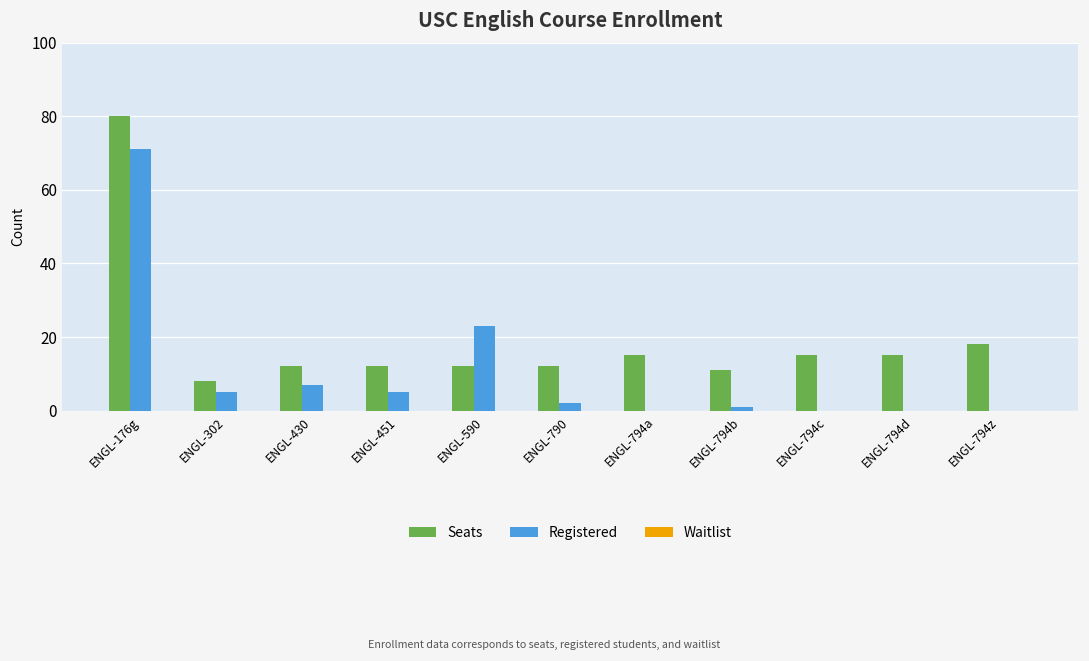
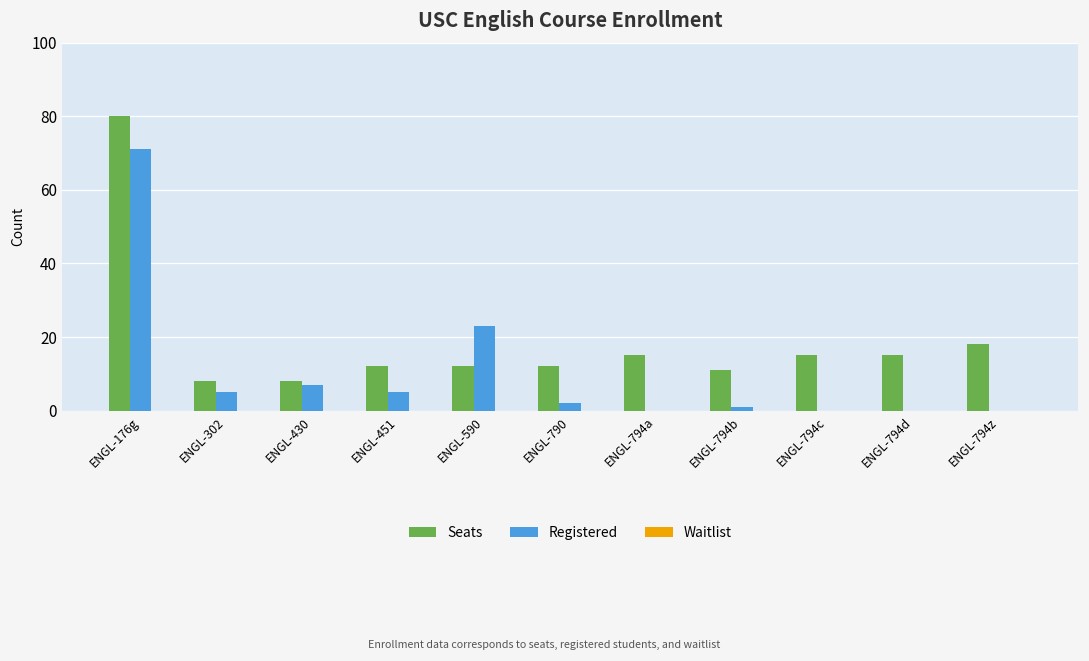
  {
    "Seats": {
      "ENGL-176g": 80,
      "ENGL-302": 8,
-     "ENGL-430": 12,
+     "ENGL-430": 8,
      "ENGL-451": 12,
      "ENGL-590": 12,
      "ENGL-790": 12,
      "ENGL-794a": 15,
      "ENGL-794b": 11,
      "ENGL-794c": 15,
      "ENGL-794d": 15,
      "ENGL-794z": 18
    },
    "Registered": {
      "ENGL-176g": 71,
      "ENGL-302": 5,
      "ENGL-430": 7,
      "ENGL-451": 5,
      "ENGL-590": 23,
      "ENGL-790": 2,
      "ENGL-794a": 0,
      "ENGL-794b": 1,
      "ENGL-794c": 0,
      "ENGL-794d": 0,
      "ENGL-794z": 0
    },
    "Waitlist": {
      "ENGL-176g": 0,
      "ENGL-302": 0,
      "ENGL-430": 0,
      "ENGL-451": 0,
      "ENGL-590": 0,
      "ENGL-790": 0,
      "ENGL-794a": 0,
      "ENGL-794b": 0,
      "ENGL-794c": 0,
      "ENGL-794d": 0,
      "ENGL-794z": 0
    }
  }
